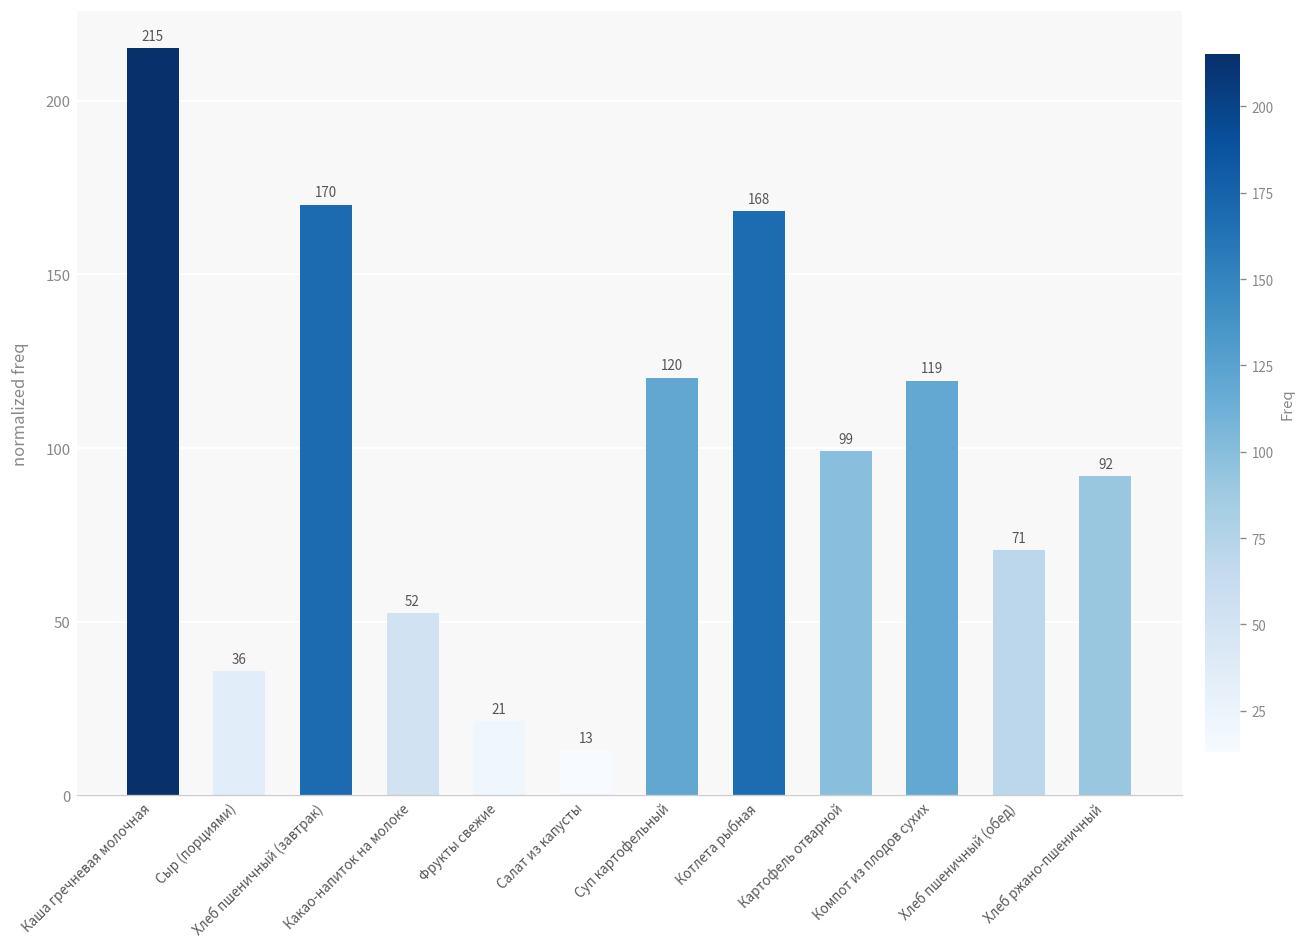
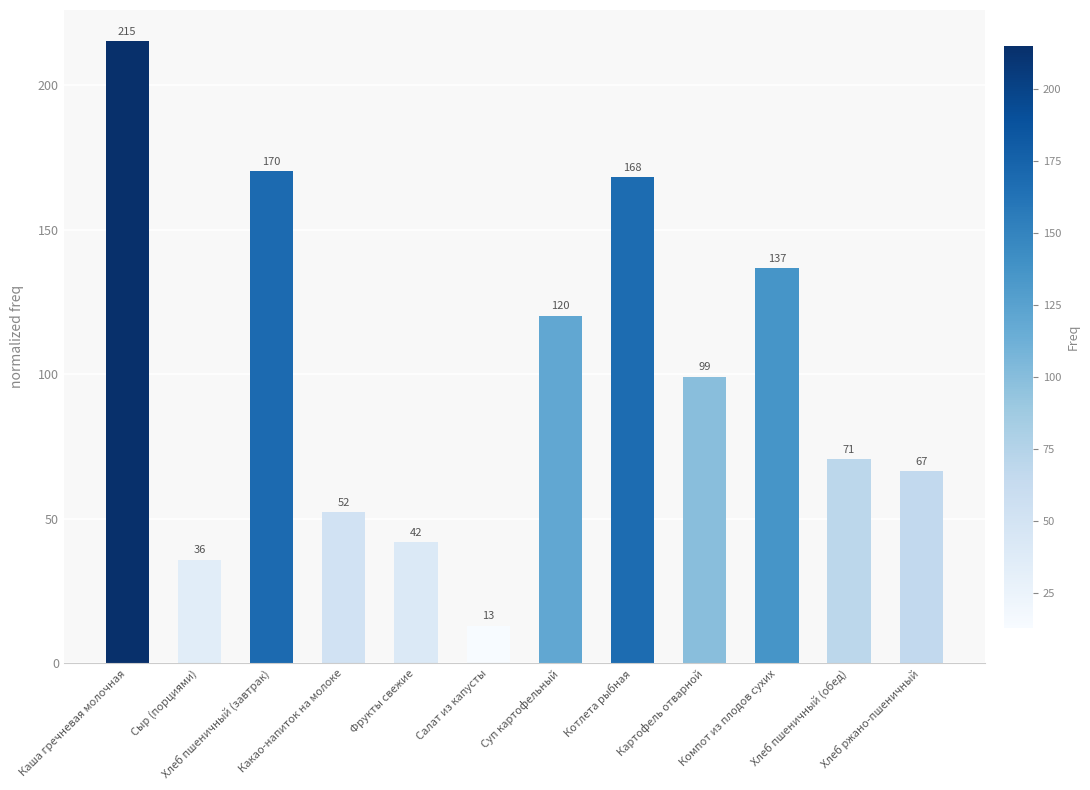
  {
    "Каша гречневая молочная": 215,
    "Сыр (порциями)": 36,
    "Хлеб пшеничный (завтрак)": 170,
    "Какао-напиток на молоке": 52,
-   "Фрукты свежие": 21,
+   "Фрукты свежие": 42,
    "Салат из капусты": 13,
    "Суп картофельный": 120,
    "Котлета рыбная": 168,
    "Картофель отварной": 99,
-   "Компот из плодов сухих": 119,
+   "Компот из плодов сухих": 137,
    "Хлеб пшеничный (обед)": 71,
-   "Хлеб ржано-пшеничный": 92
+   "Хлеб ржано-пшеничный": 67
  }
